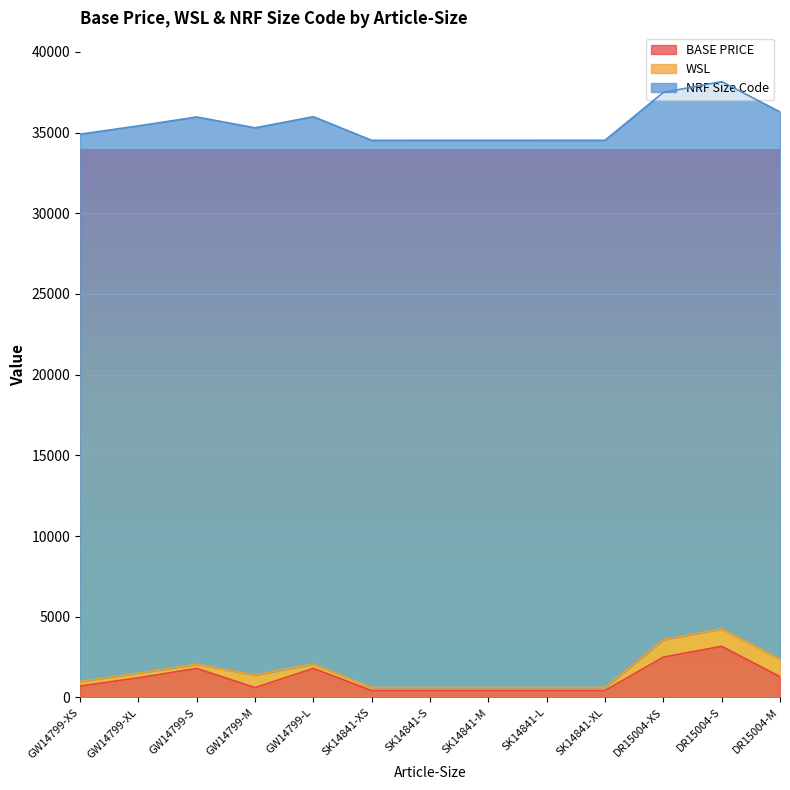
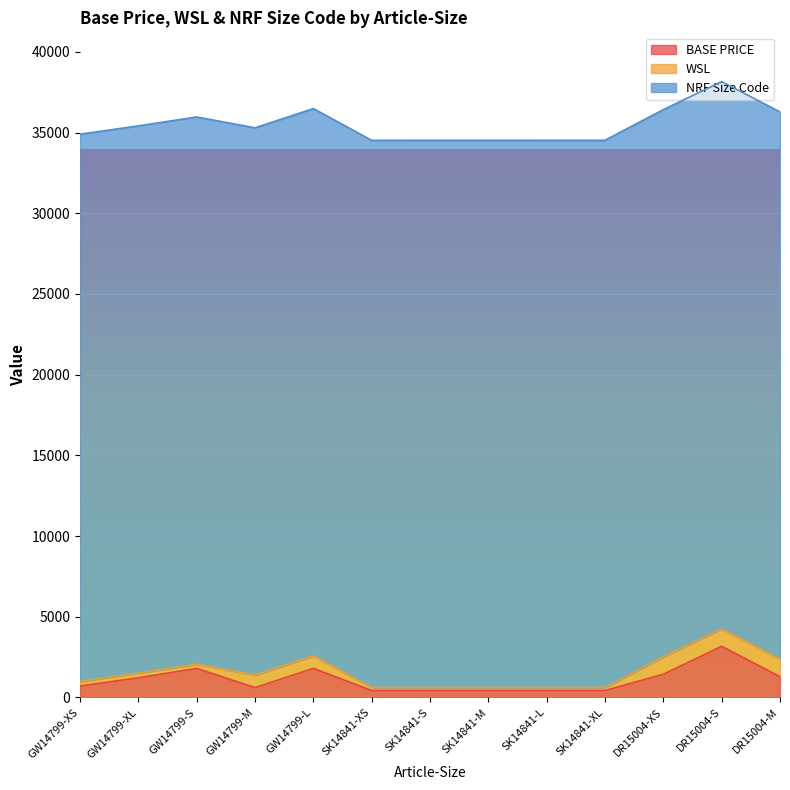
  {
    "BASE PRICE": {
      "GW14799-XS": 700,
      "GW14799-XL": 1200,
      "GW14799-S": 1800,
      "GW14799-M": 600,
      "GW14799-L": 1800,
      "SK14841-XS": 400,
      "SK14841-S": 400,
      "SK14841-M": 400,
      "SK14841-L": 400,
      "SK14841-XL": 400,
-     "DR15004-XS": 2500,
+     "DR15004-XS": 1400,
      "DR15004-S": 3200,
      "DR15004-M": 1300
    },
    "WSL": {
      "GW14799-XS": 300,
      "GW14799-XL": 300,
      "GW14799-S": 300,
      "GW14799-M": 800,
-     "GW14799-L": 300,
+     "GW14799-L": 800,
      "SK14841-XS": 200,
      "SK14841-S": 200,
      "SK14841-M": 200,
      "SK14841-L": 200,
      "SK14841-XL": 200,
      "DR15004-XS": 1100,
      "DR15004-S": 1100,
      "DR15004-M": 1100
    },
    "NRF Size Code": {
      "GW14799-XS": 33900,
      "GW14799-XL": 33900,
      "GW14799-S": 33900,
      "GW14799-M": 33900,
      "GW14799-L": 33900,
      "SK14841-XS": 33900,
      "SK14841-S": 33900,
      "SK14841-M": 33900,
      "SK14841-L": 33900,
      "SK14841-XL": 33900,
      "DR15004-M": 33900
    }
  }
